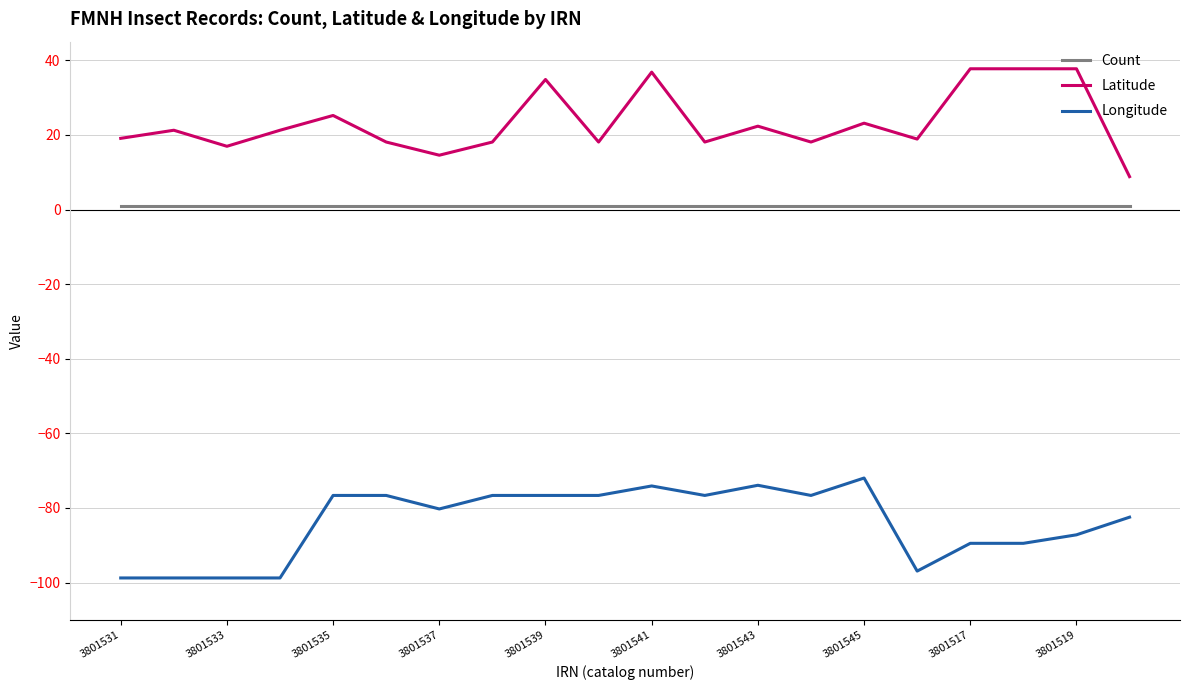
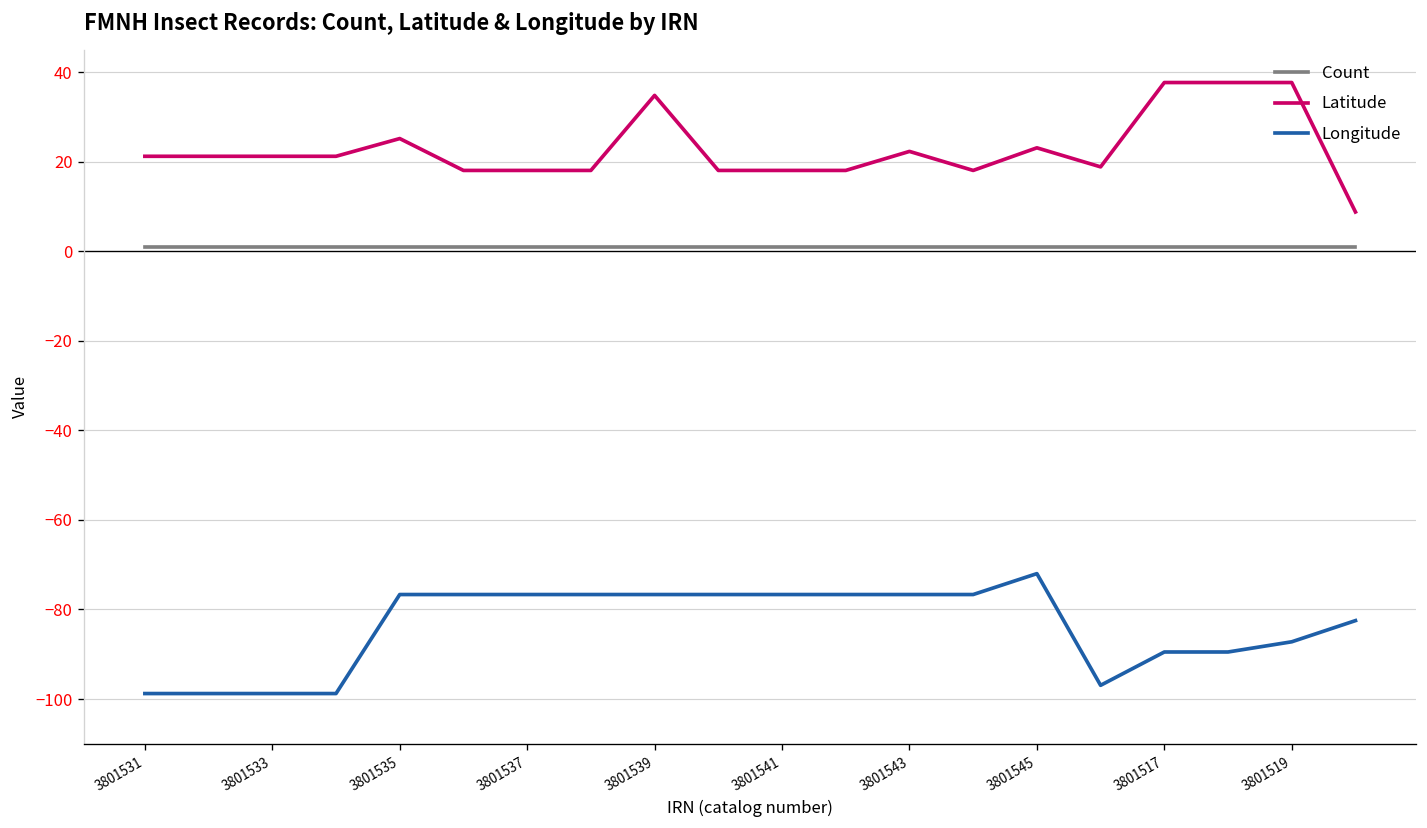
  {
    "Count": {
      "3801531": 1,
      "3801533": 1,
      "3801535": 1,
      "3801537": 1,
      "3801539": 1,
      "3801541": 1,
      "3801543": 1,
      "3801545": 1,
      "3801517": 1,
      "3801519": 1
    },
    "Latitude": {
-     "3801531": 19,
-     "3801533": 17,
+     "3801531": 21,
+     "3801533": 21,
      "3801535": 25,
-     "3801537": 15,
+     "3801537": 18,
      "3801539": 35,
-     "3801541": 37,
+     "3801541": 18,
      "3801543": 22,
      "3801545": 23,
      "3801517": 38,
      "3801519": 38
    },
    "Longitude": {
      "3801531": -99,
      "3801533": -99,
      "3801535": -77,
-     "3801537": -80,
+     "3801537": -77,
      "3801539": -77,
-     "3801541": -74,
-     "3801543": -74,
+     "3801541": -77,
+     "3801543": -77,
      "3801545": -72,
      "3801517": -89,
      "3801519": -87
    }
  }
